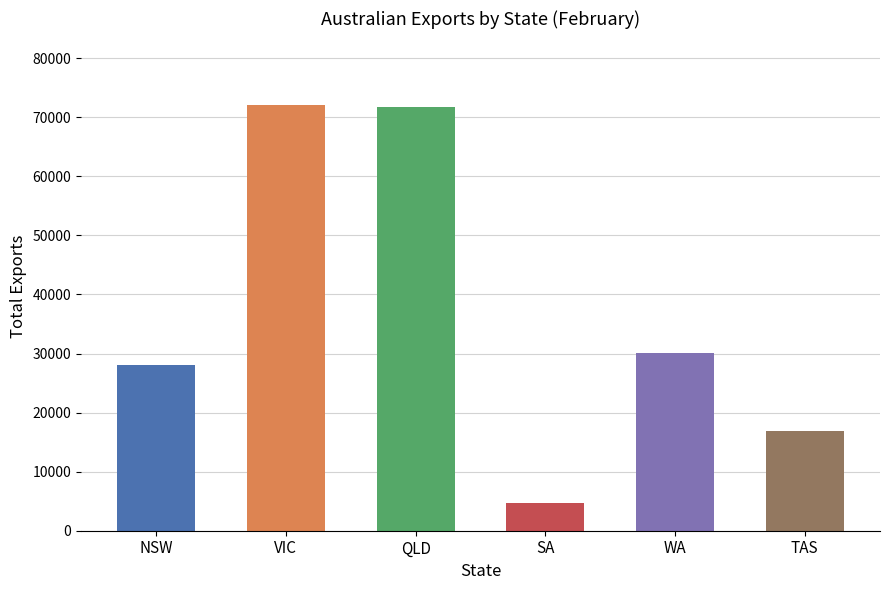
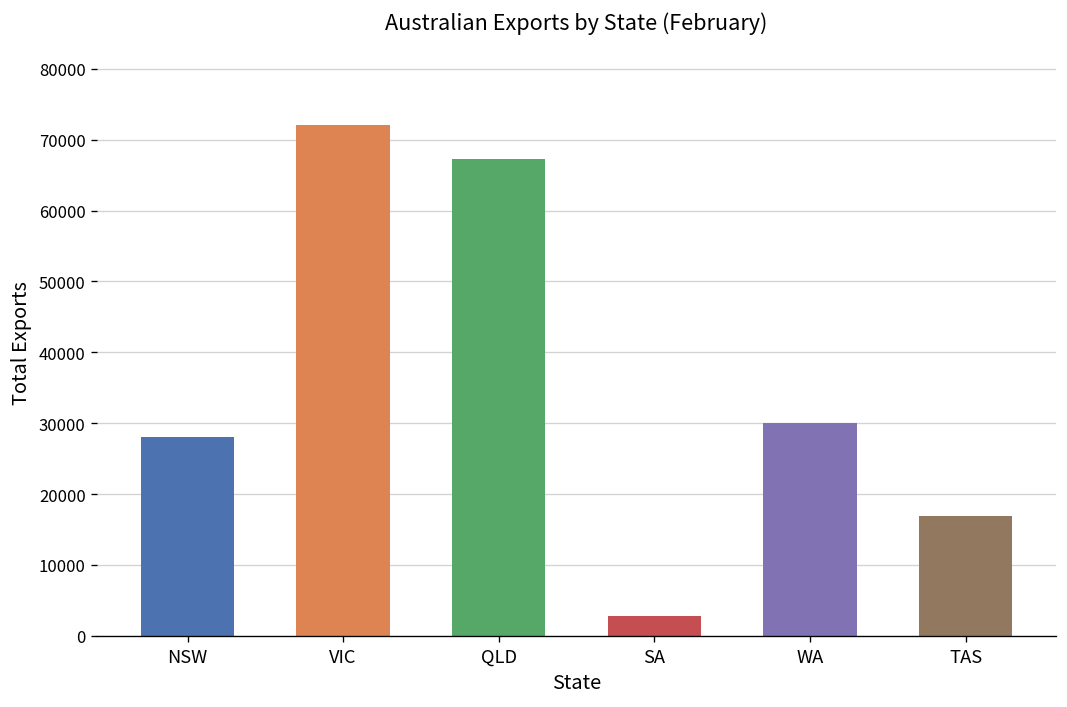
  {
    "NSW": 28000,
    "VIC": 72000,
-   "QLD": 72000,
-   "SA": 5000,
+   "QLD": 67000,
+   "SA": 3000,
    "WA": 30000,
    "TAS": 17000
  }
